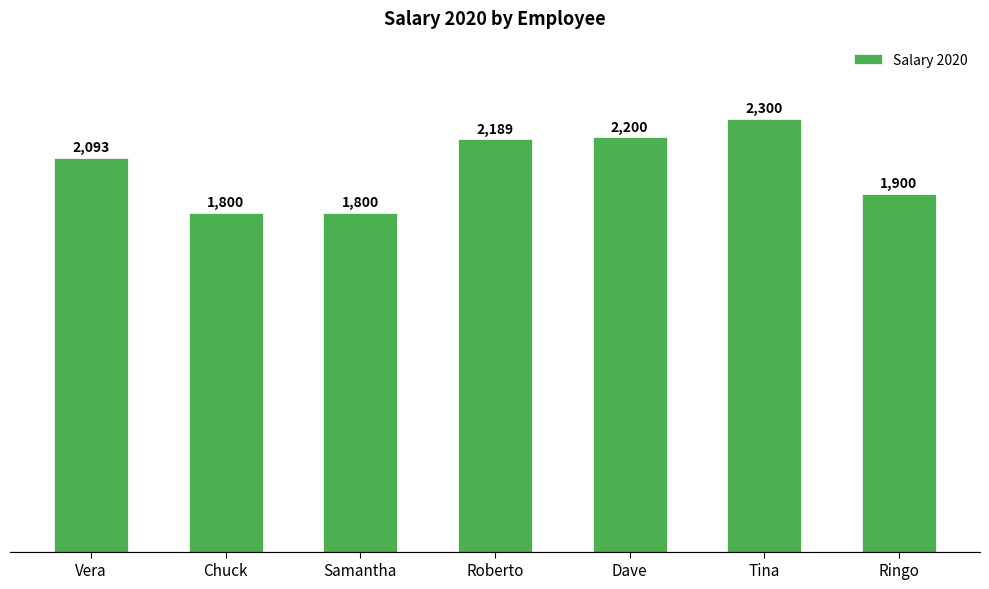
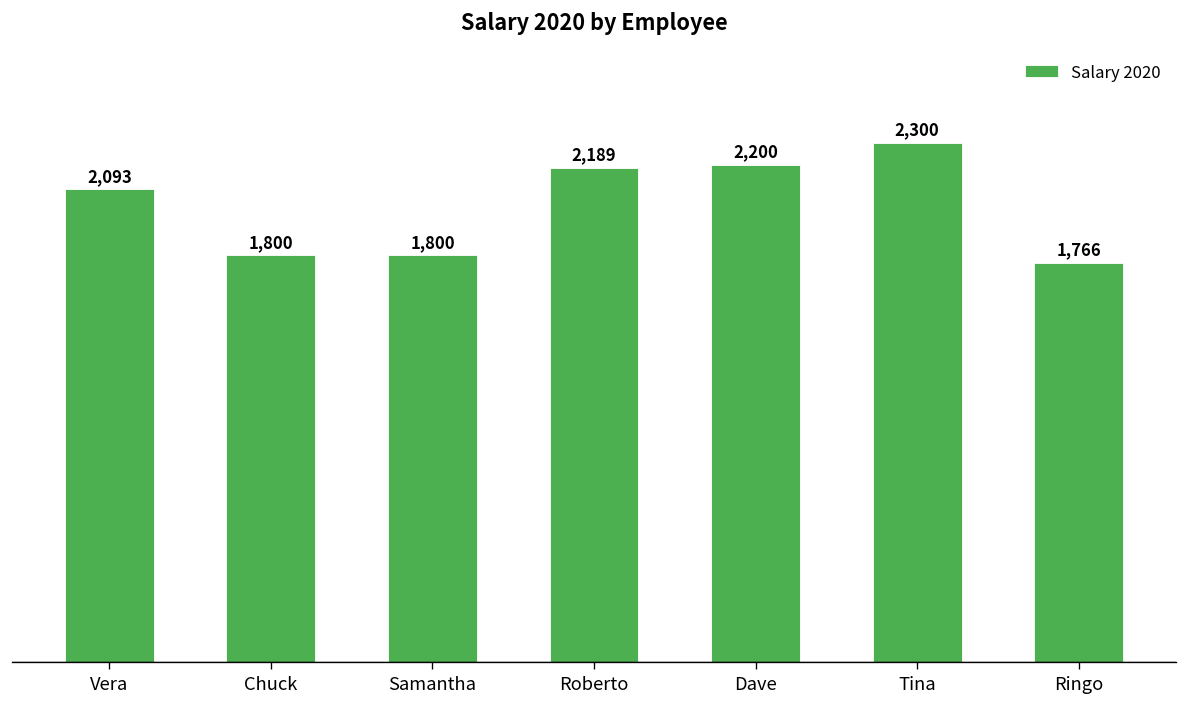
  {
    "Vera": "2,093",
    "Chuck": "1,800",
    "Samantha": "1,800",
    "Roberto": "2,189",
    "Dave": "2,200",
    "Tina": "2,300",
-   "Ringo": "1,900"
+   "Ringo": "1,766"
  }
